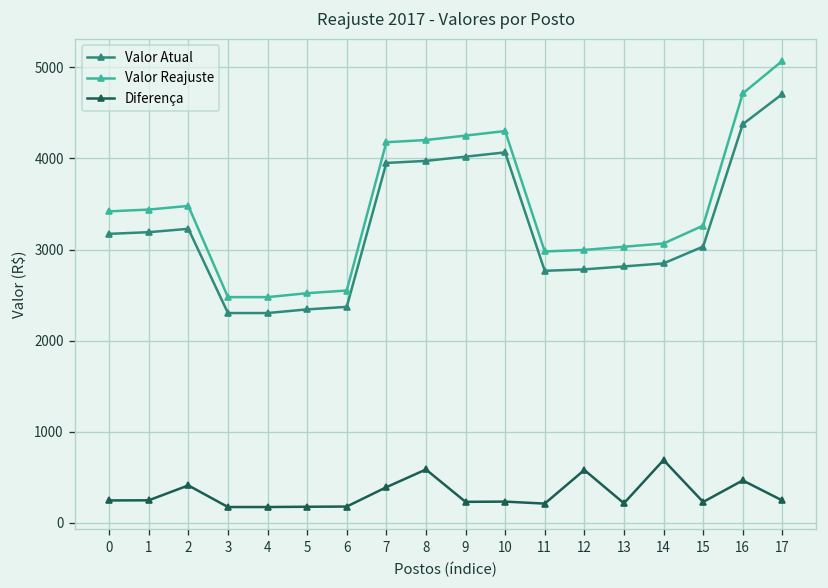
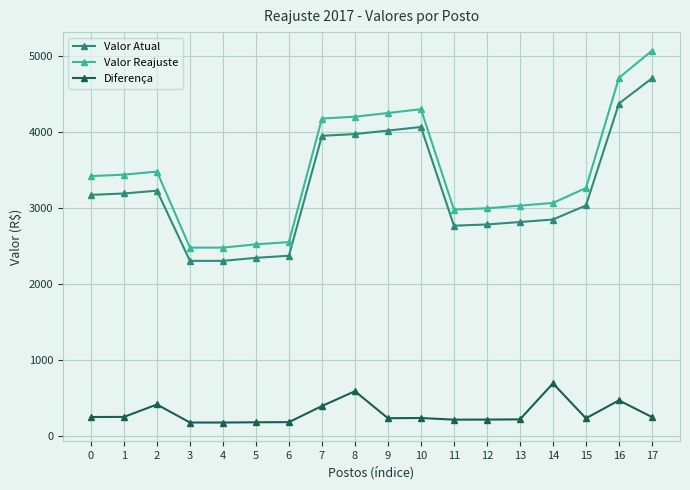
  {
    "Diferença": {
      "0": 200,
      "1": 200,
      "2": 400,
      "3": 200,
      "4": 200,
      "5": 200,
      "6": 200,
      "7": 400,
      "8": 600,
      "9": 200,
      "10": 200,
      "11": 200,
-     "12": 600,
+     "12": 200,
      "13": 200,
      "14": 700,
      "15": 200,
      "16": 500,
      "17": 200
    }
  }
